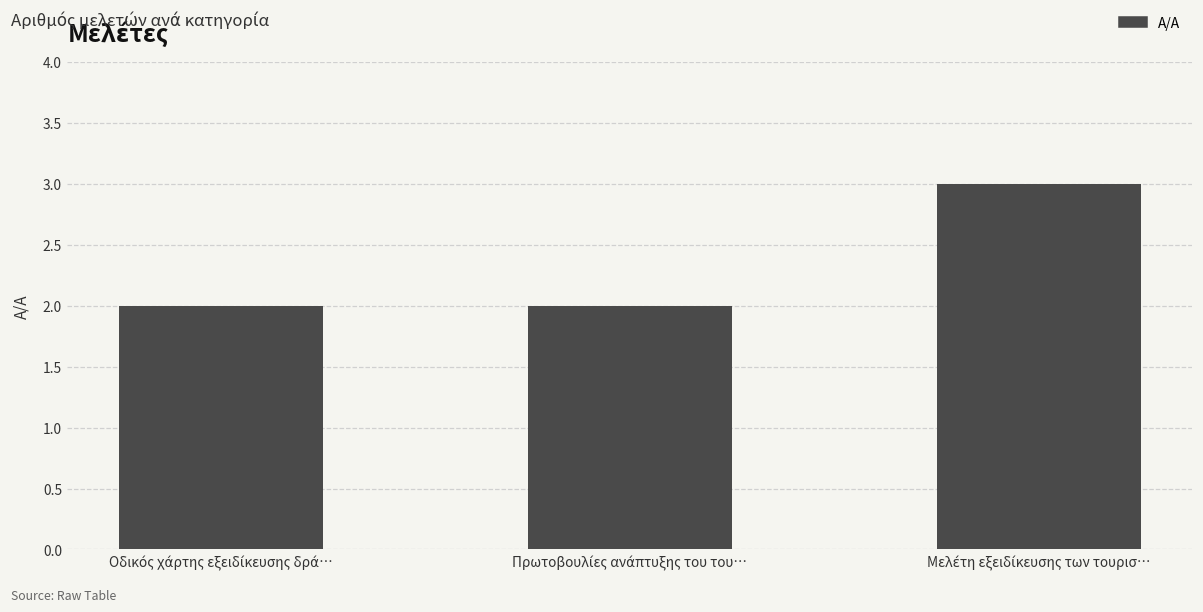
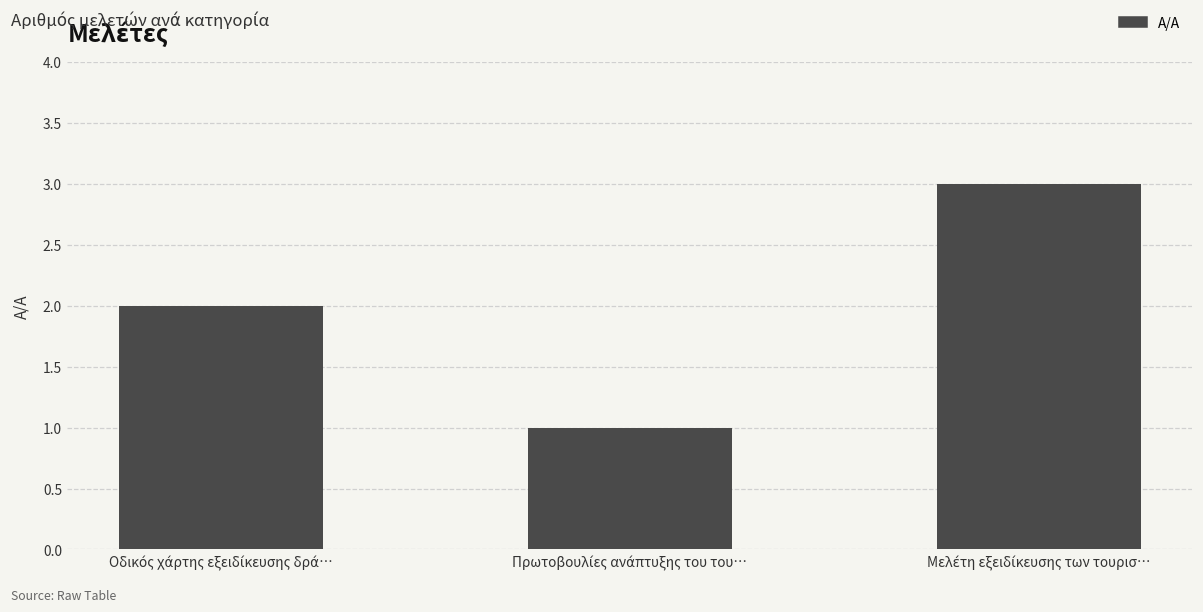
  {
    "Οδικός χάρτης εξειδίκευσης δρά…": 2,
-   "Πρωτοβουλίες ανάπτυξης του του…": 2,
+   "Πρωτοβουλίες ανάπτυξης του του…": 1,
    "Μελέτη εξειδίκευσης των τουρισ…": 3
  }
